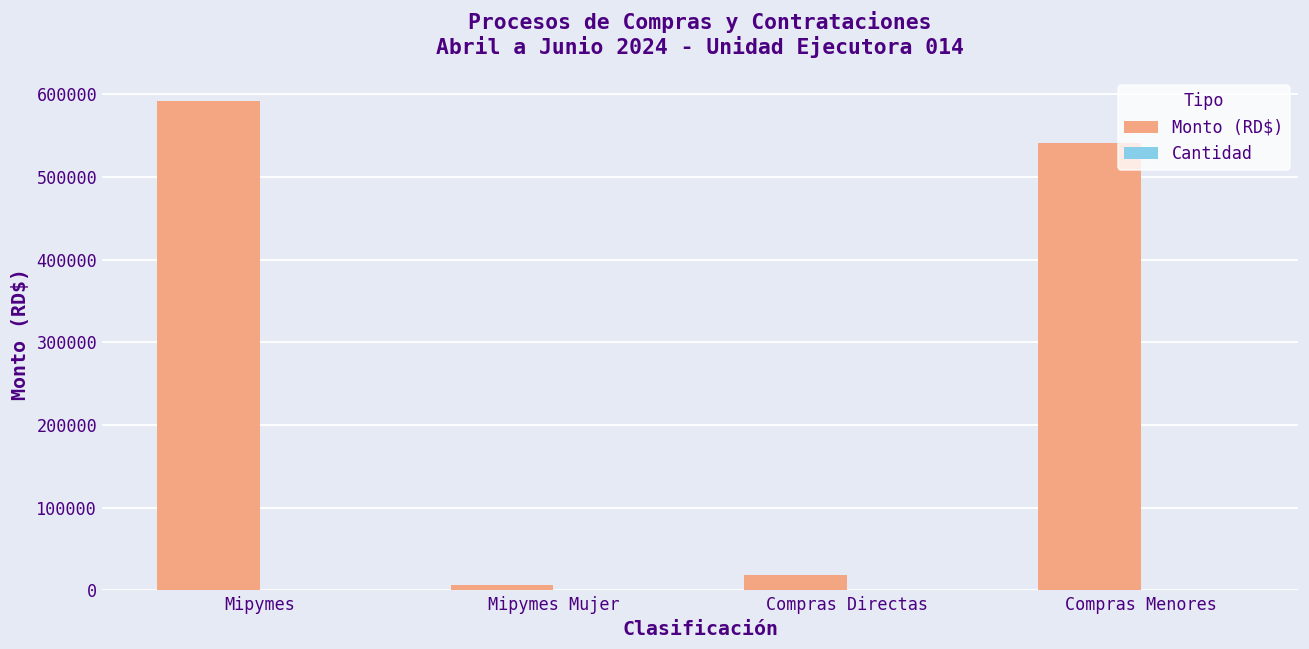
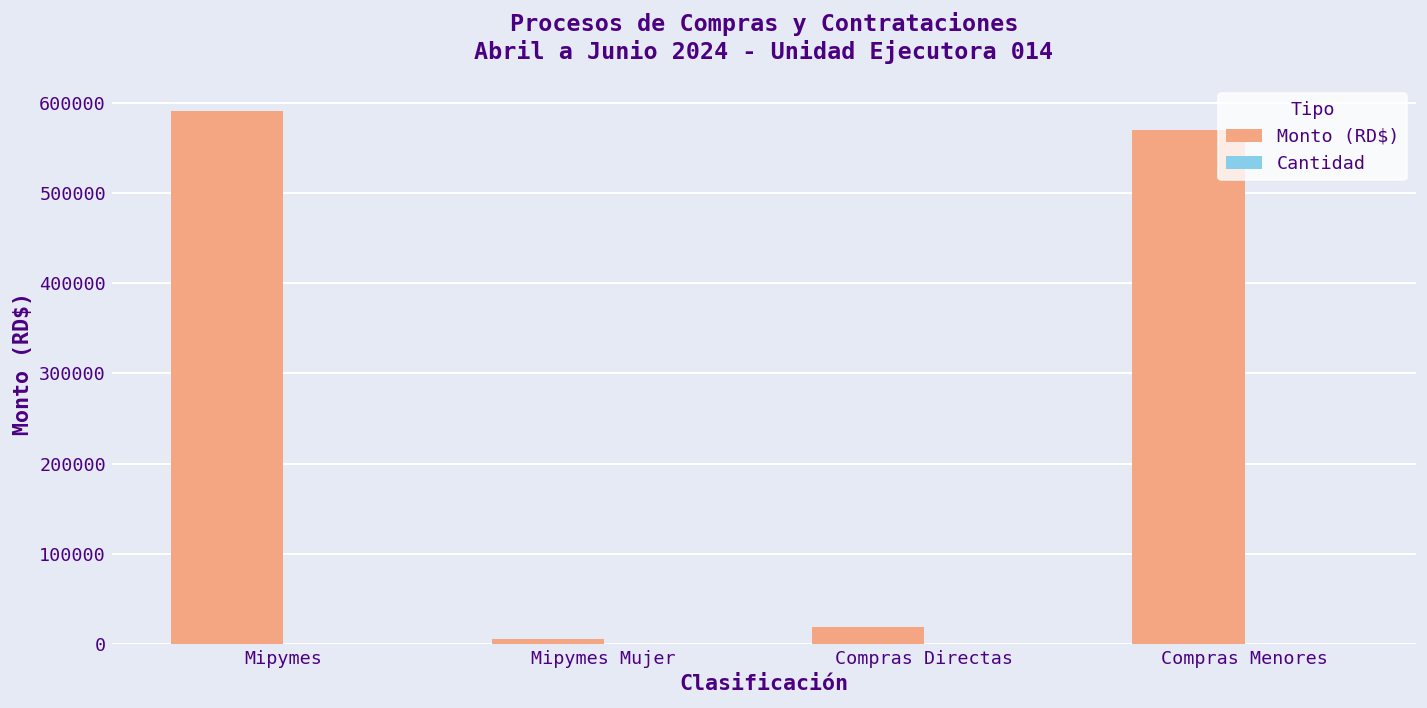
  {
    "Monto (RD$)": {
      "Mipymes": 590000,
      "Mipymes Mujer": 10000,
      "Compras Directas": 20000,
-     "Compras Menores": 540000
+     "Compras Menores": 570000
    }
  }
